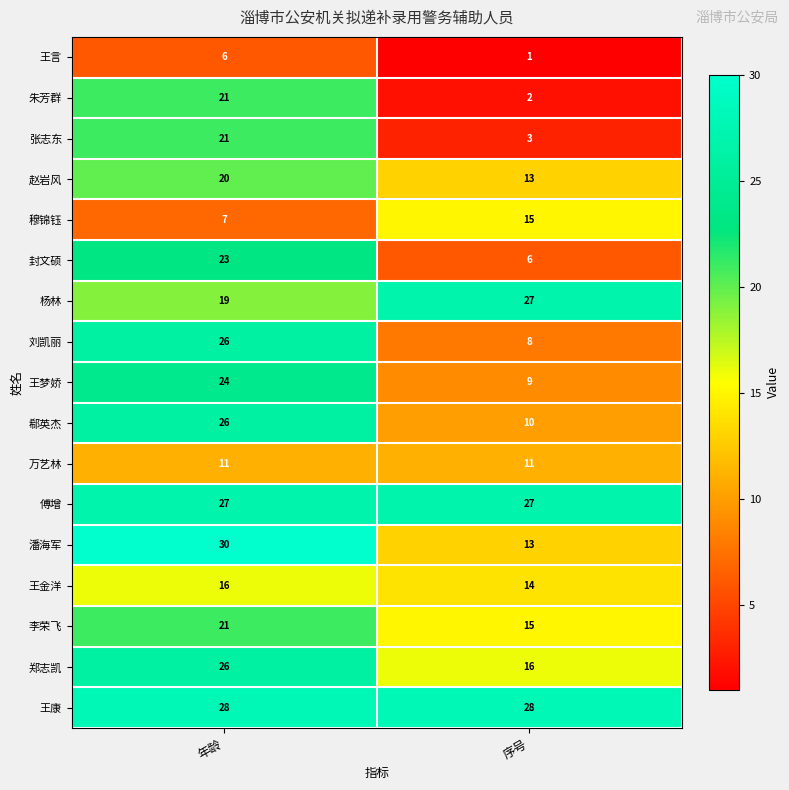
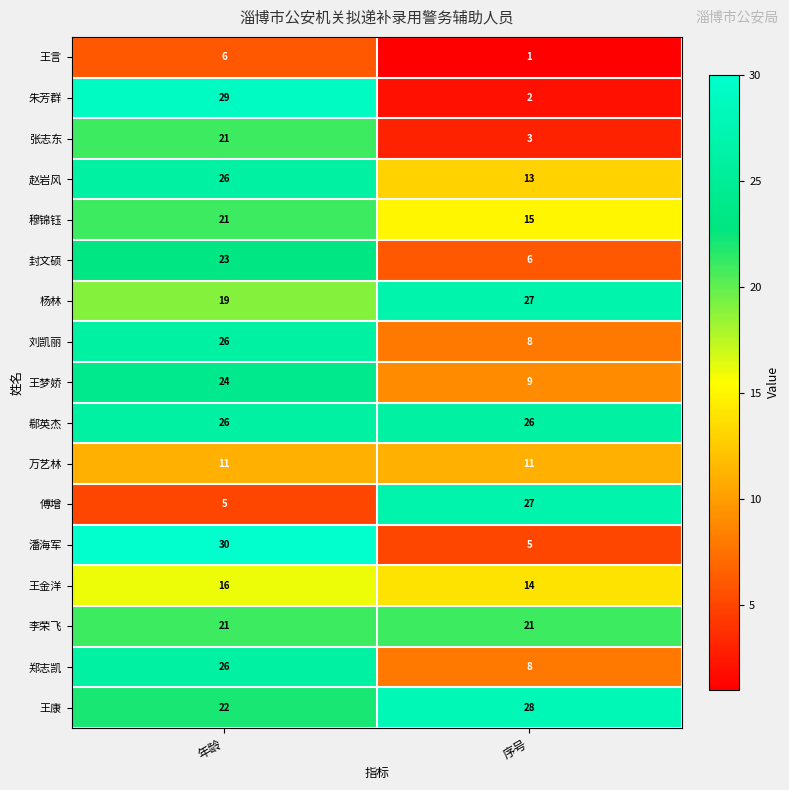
  {
    "王言": {
      "年龄": 6,
      "序号": 1
    },
    "朱芳群": {
-     "年龄": 21,
+     "年龄": 29,
      "序号": 2
    },
    "张志东": {
      "年龄": 21,
      "序号": 3
    },
    "赵岩风": {
-     "年龄": 20,
+     "年龄": 26,
      "序号": 13
    },
    "穆锦钰": {
-     "年龄": 7,
+     "年龄": 21,
      "序号": 15
    },
    "封文硕": {
      "年龄": 23,
      "序号": 6
    },
    "杨林": {
      "年龄": 19,
      "序号": 27
    },
    "刘凯丽": {
      "年龄": 26,
      "序号": 8
    },
    "王梦娇": {
      "年龄": 24,
      "序号": 9
    },
    "郗英杰": {
      "年龄": 26,
-     "序号": 10
+     "序号": 26
    },
    "万艺林": {
      "年龄": 11,
      "序号": 11
    },
    "傅增": {
-     "年龄": 27,
+     "年龄": 5,
      "序号": 27
    },
    "潘海军": {
      "年龄": 30,
-     "序号": 13
+     "序号": 5
    },
    "王金洋": {
      "年龄": 16,
      "序号": 14
    },
    "李荣飞": {
      "年龄": 21,
-     "序号": 15
+     "序号": 21
    },
    "郑志凯": {
      "年龄": 26,
-     "序号": 16
+     "序号": 8
    },
    "王康": {
-     "年龄": 28,
+     "年龄": 22,
      "序号": 28
    }
  }
